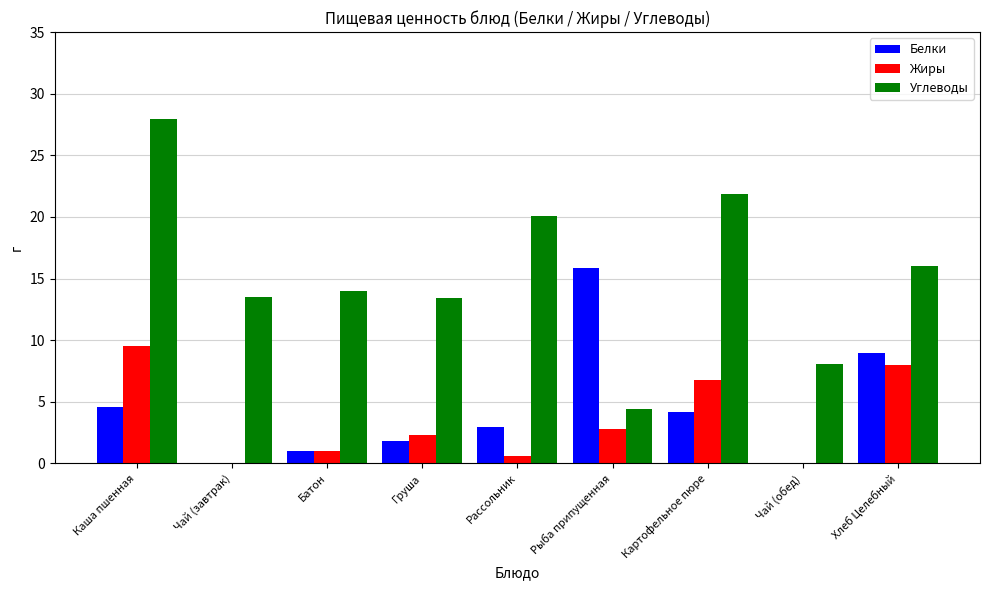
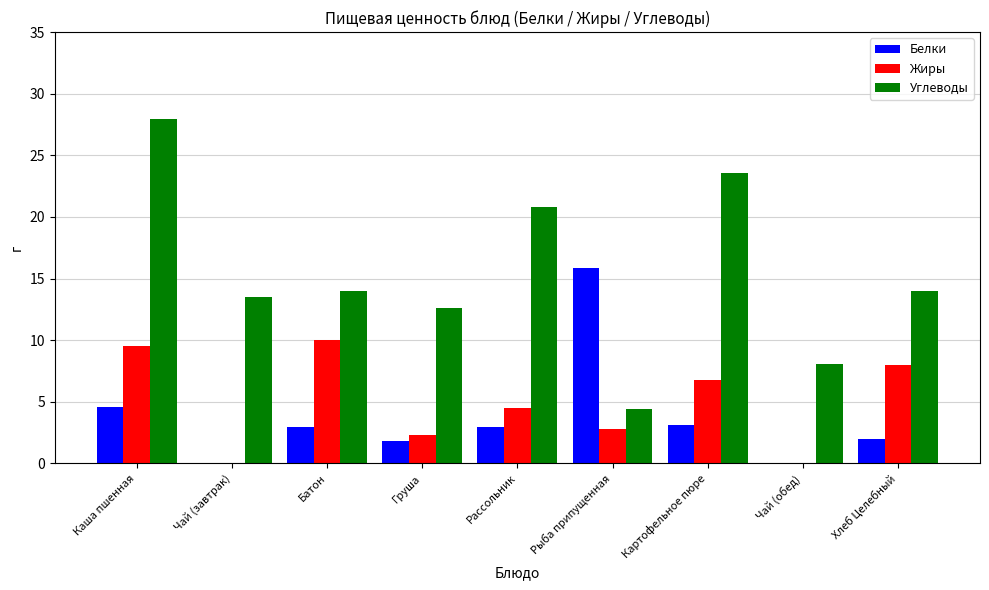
  {
    "Белки": {
      "Каша пшенная": 4.6,
      "Чай (завтрак)": 0.0,
-     "Батон": 1,
+     "Батон": 3,
      "Груша": 1.8,
      "Рассольник": 3.0,
      "Рыба припущенная": 15.8,
-     "Картофельное пюре": 4.2,
+     "Картофельное пюре": 3.2,
      "Чай (обед)": 0.0,
-     "Хлеб Целебный": 9
+     "Хлеб Целебный": 2
    },
    "Жиры": {
      "Каша пшенная": 9.6,
      "Чай (завтрак)": 0.0,
-     "Батон": 1,
+     "Батон": 10,
      "Груша": 2.3,
-     "Рассольник": 0.6,
+     "Рассольник": 4.5,
      "Рыба припущенная": 2.8,
      "Картофельное пюре": 6.8,
      "Чай (обед)": 0.0,
      "Хлеб Целебный": 8.0
    },
    "Углеводы": {
      "Каша пшенная": 28.0,
      "Чай (завтрак)": 13.5,
      "Батон": 14.0,
-     "Груша": 13.4,
-     "Рассольник": 20.1,
+     "Груша": 12.6,
+     "Рассольник": 20.8,
      "Рыба припущенная": 4.4,
-     "Картофельное пюре": 21.9,
+     "Картофельное пюре": 23.6,
      "Чай (обед)": 8.1,
-     "Хлеб Целебный": 16
+     "Хлеб Целебный": 14
    }
  }
